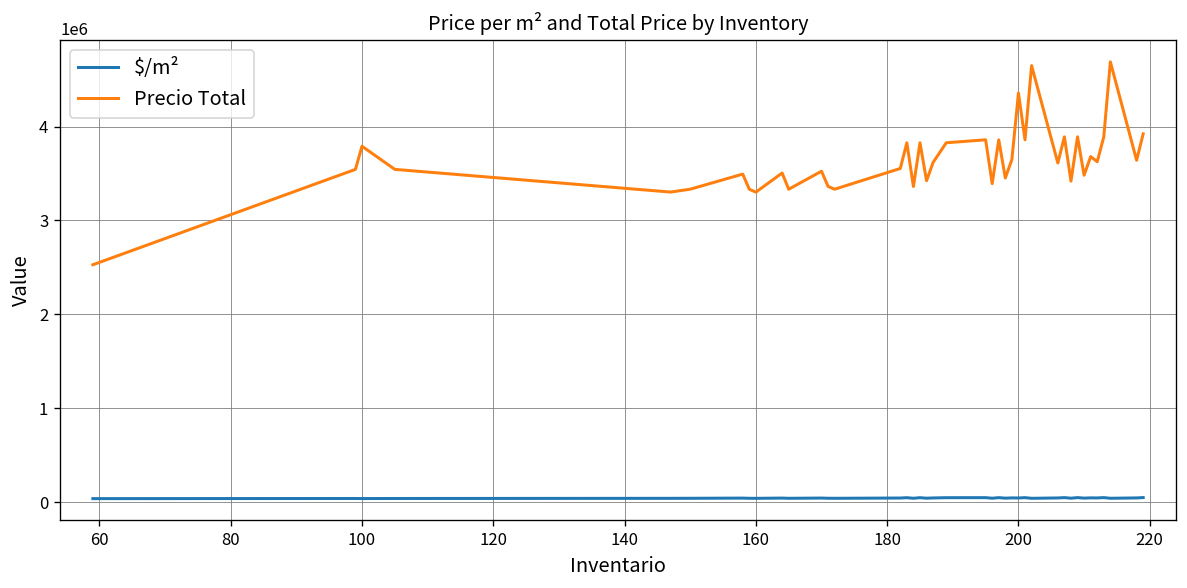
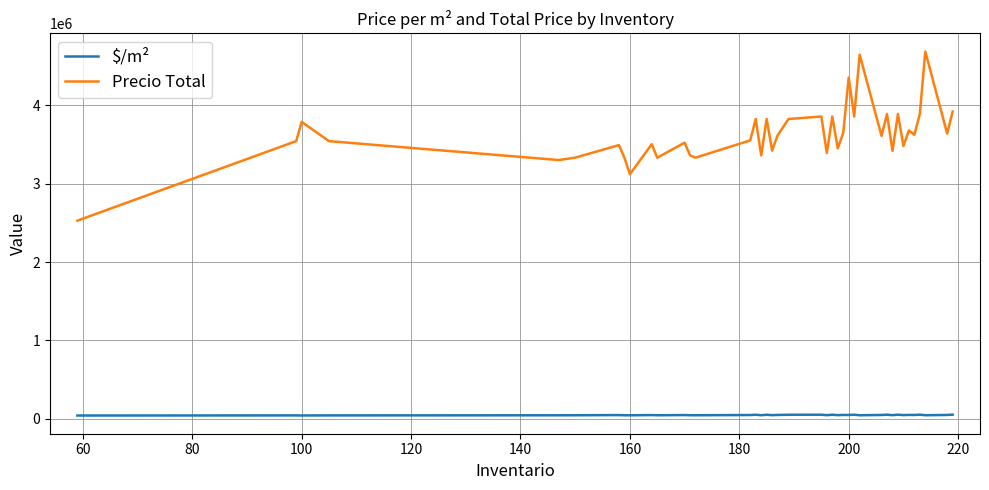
  {
    "$/m²": {
      "100": 0,
      "160": 0,
      "200": 0
    },
    "Precio Total": {
      "100": 3800000,
-     "160": 3300000,
+     "160": 3100000,
      "200": 4400000
    }
  }
